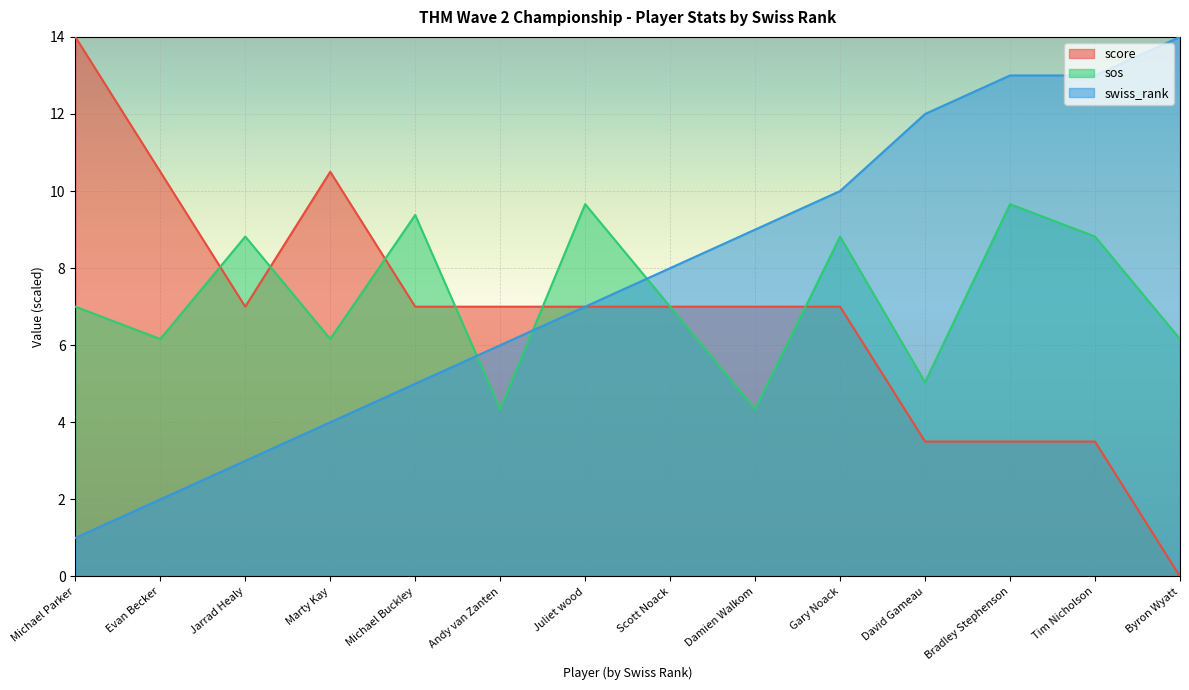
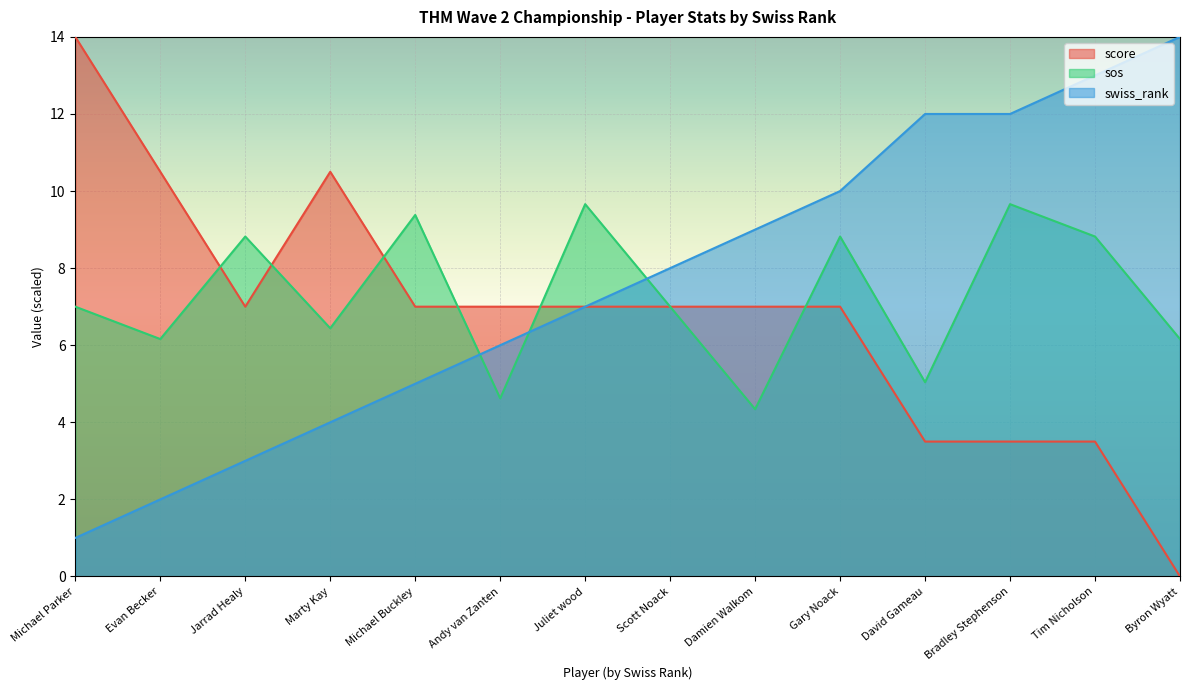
  {
    "score": {
      "Michael Parker": 14.0,
      "Evan Becker": 10.5,
      "Jarrad Healy": 7.0,
      "Marty Kay": 10.5,
      "Michael Buckley": 7.0,
      "Andy van Zanten": 7.0,
      "Damien Walkom": 7.0,
      "Gary Noack": 7.0,
      "David Gameau": 3.5,
      "Bradley Stephenson": 3.5,
      "Tim Nicholson": 3.5,
      "Byron Wyatt": 0.0
    },
    "sos": {
      "Michael Parker": 7.0,
      "Evan Becker": 6.2,
      "Jarrad Healy": 8.8,
-     "Marty Kay": 6.2,
+     "Marty Kay": 6.4,
      "Michael Buckley": 9.4,
-     "Andy van Zanten": 4.3,
+     "Andy van Zanten": 4.6,
      "Juliet wood": 9.7,
      "Damien Walkom": 4.3,
      "Gary Noack": 8.8,
      "David Gameau": 5.0,
      "Bradley Stephenson": 9.7,
      "Tim Nicholson": 8.8,
      "Byron Wyatt": 6.2
    },
    "swiss_rank": {
      "Michael Parker": 1,
      "Evan Becker": 2,
      "Jarrad Healy": 3,
      "Marty Kay": 4,
      "Michael Buckley": 5,
      "Andy van Zanten": 6,
      "Scott Noack": 8,
      "Damien Walkom": 9,
      "Gary Noack": 10,
      "David Gameau": 12,
-     "Bradley Stephenson": 13,
+     "Bradley Stephenson": 12,
      "Byron Wyatt": 14
    }
  }
